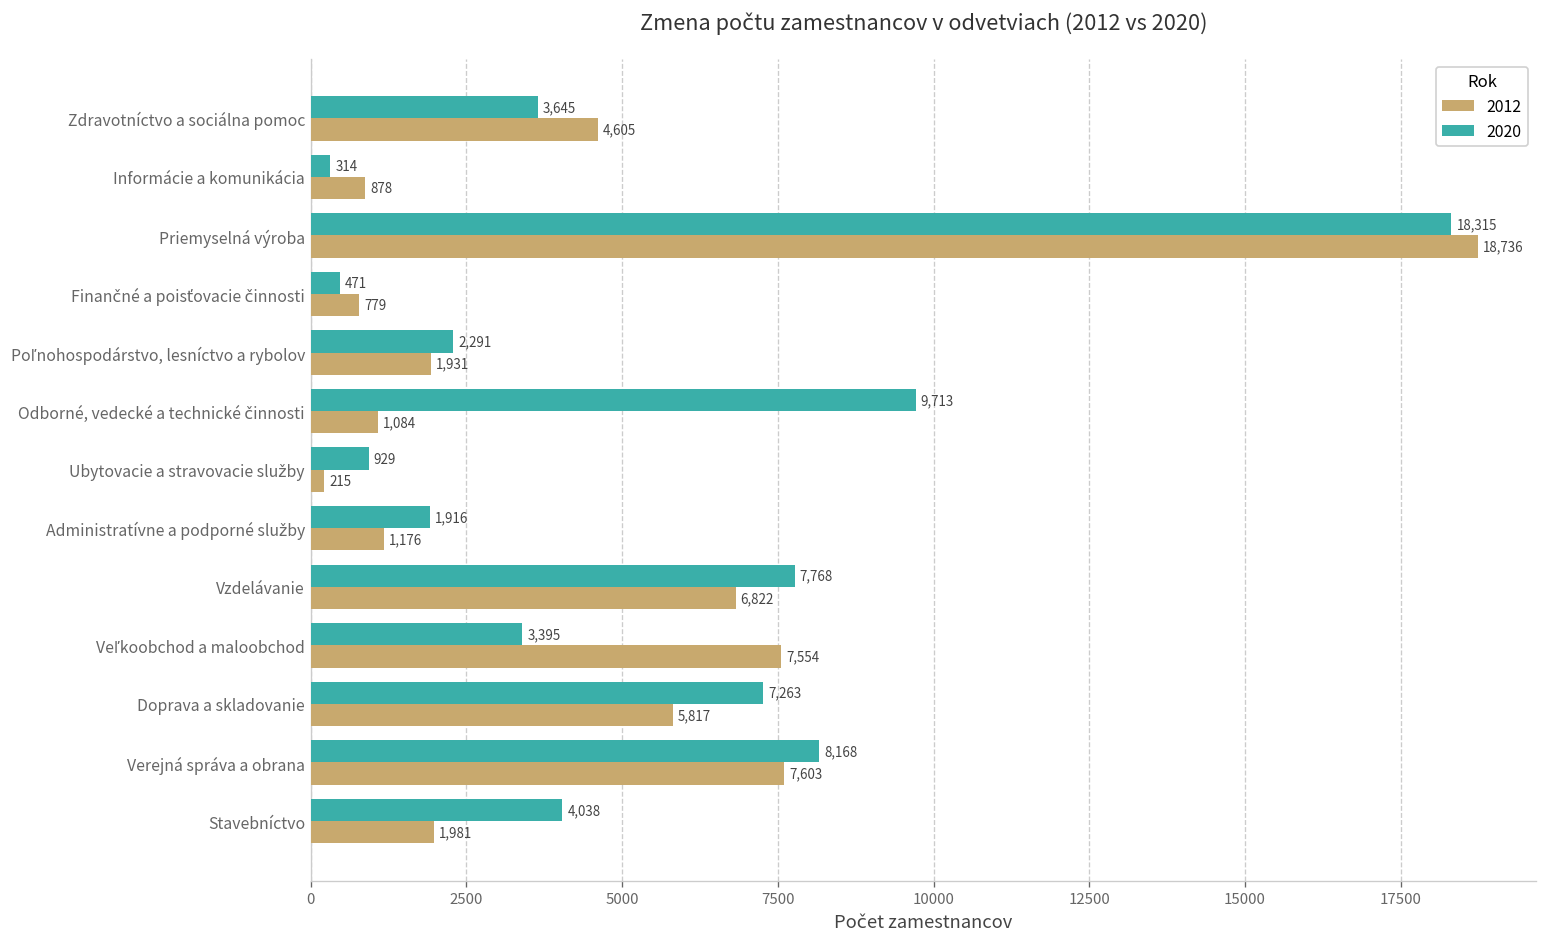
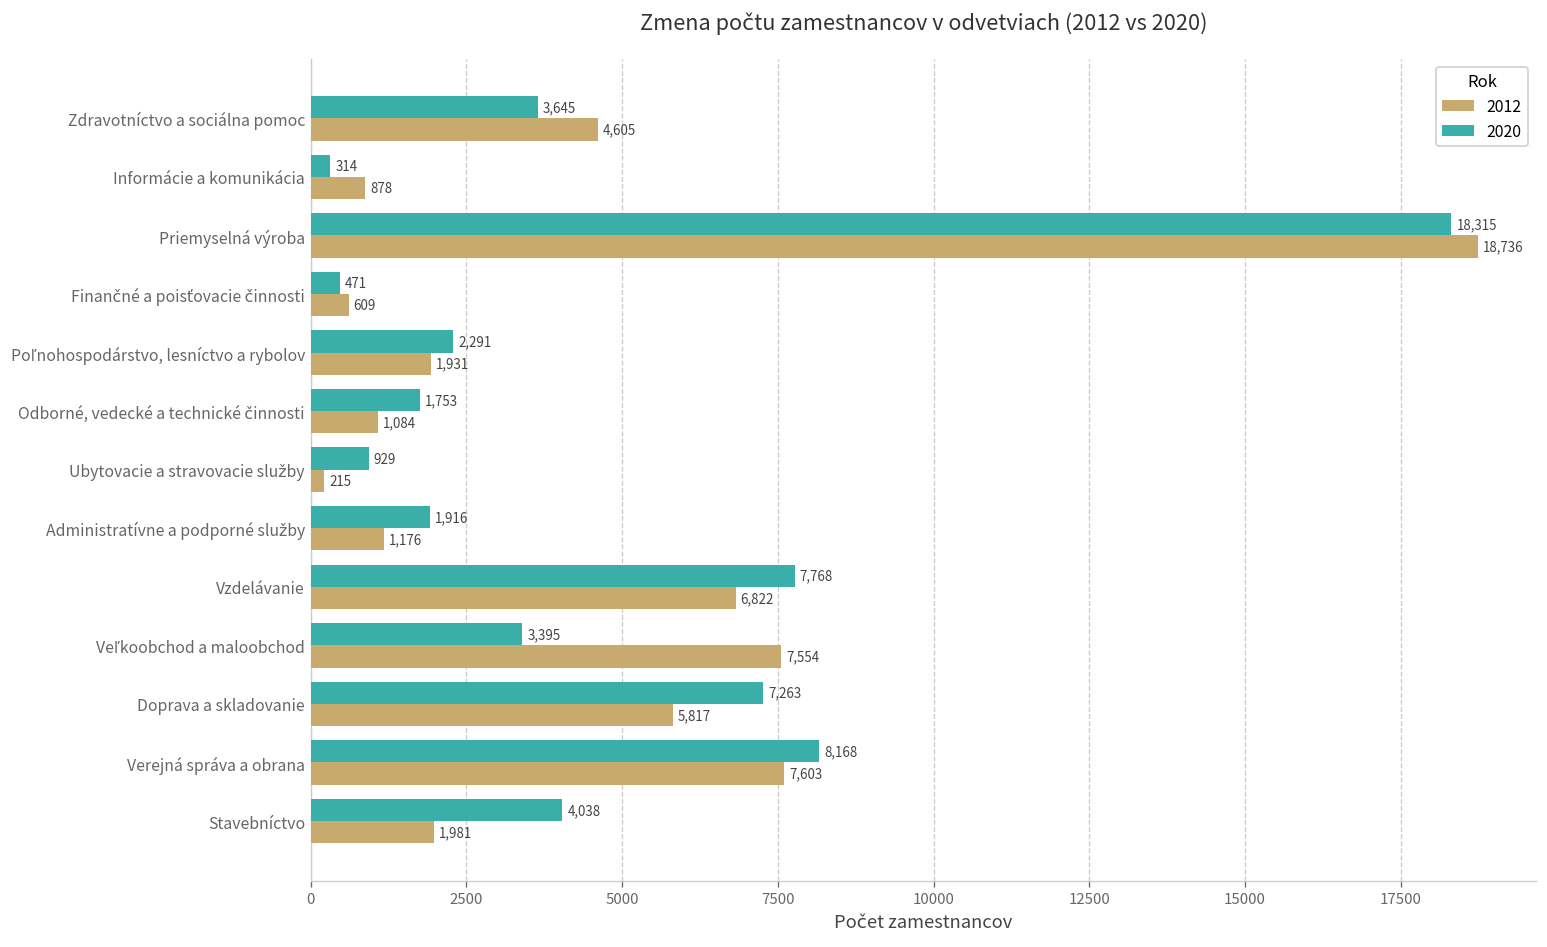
  {
    "2012": {
      "Zdravotníctvo a sociálna pomoc": "4,605",
      "Informácie a komunikácia": "878",
      "Priemyselná výroba": "18,736",
-     "Finančné a poisťovacie činnosti": "779",
+     "Finančné a poisťovacie činnosti": "609",
      "Poľnohospodárstvo, lesníctvo a rybolov": "1,931",
      "Odborné, vedecké a technické činnosti": "1,084",
      "Ubytovacie a stravovacie služby": "215",
      "Administratívne a podporné služby": "1,176",
      "Vzdelávanie": "6,822",
      "Veľkoobchod a maloobchod": "7,554",
      "Doprava a skladovanie": "5,817",
      "Verejná správa a obrana": "7,603",
      "Stavebníctvo": "1,981"
    },
    "2020": {
      "Zdravotníctvo a sociálna pomoc": "3,645",
      "Informácie a komunikácia": "314",
      "Priemyselná výroba": "18,315",
      "Finančné a poisťovacie činnosti": "471",
      "Poľnohospodárstvo, lesníctvo a rybolov": "2,291",
-     "Odborné, vedecké a technické činnosti": "9,713",
+     "Odborné, vedecké a technické činnosti": "1,753",
      "Ubytovacie a stravovacie služby": "929",
      "Administratívne a podporné služby": "1,916",
      "Vzdelávanie": "7,768",
      "Veľkoobchod a maloobchod": "3,395",
      "Doprava a skladovanie": "7,263",
      "Verejná správa a obrana": "8,168",
      "Stavebníctvo": "4,038"
    }
  }
